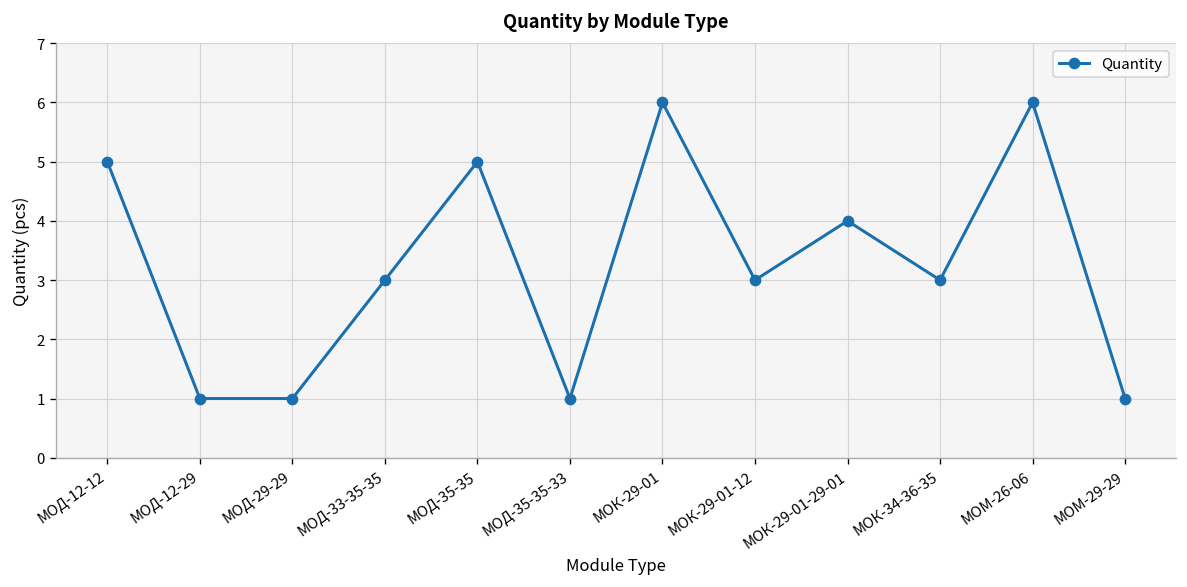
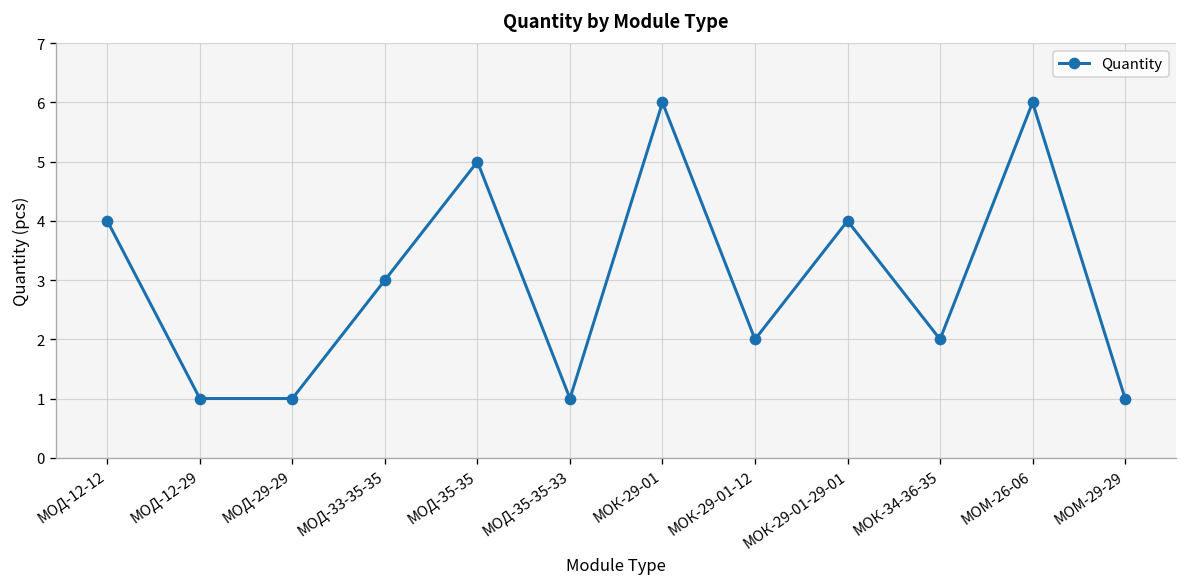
  {
-   "МОД-12-12": 5,
+   "МОД-12-12": 4,
    "МОД-12-29": 1,
    "МОД-29-29": 1,
    "МОД-33-35-35": 3,
    "МОД-35-35": 5,
    "МОД-35-35-33": 1,
    "МОК-29-01": 6,
-   "МОК-29-01-12": 3,
+   "МОК-29-01-12": 2,
    "МОК-29-01-29-01": 4,
-   "МОК-34-36-35": 3,
+   "МОК-34-36-35": 2,
    "МОМ-26-06": 6,
    "МОМ-29-29": 1
  }
